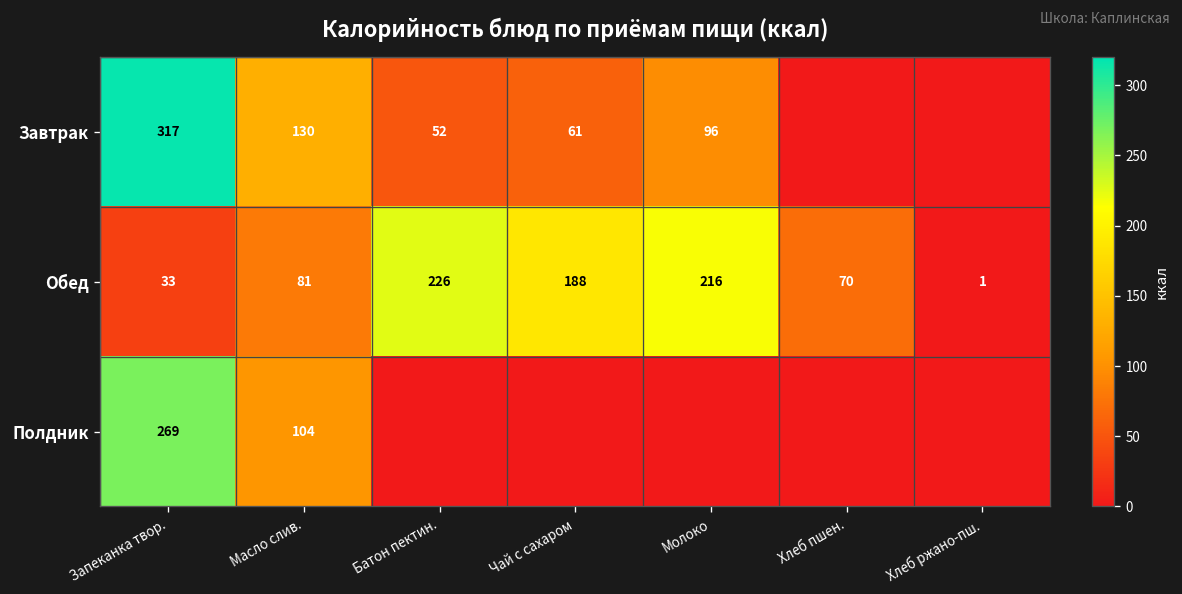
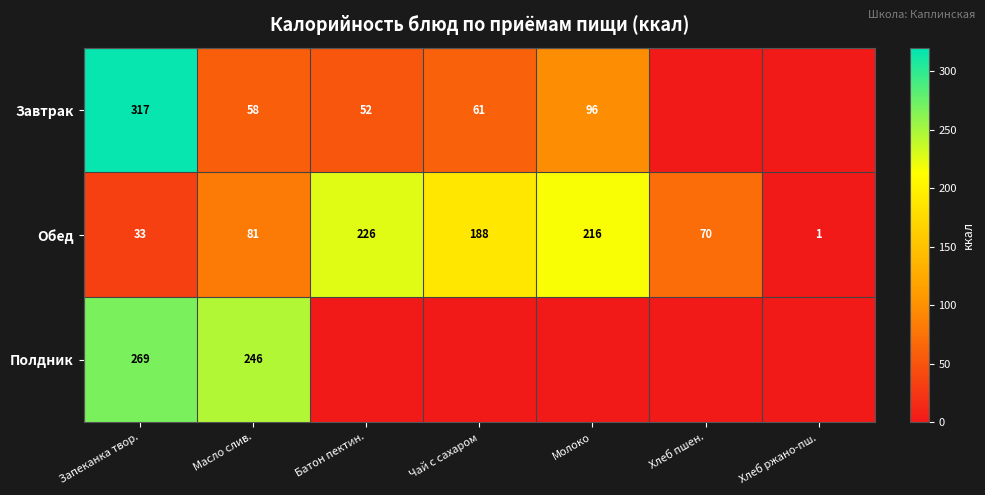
  {
    "Завтрак": {
      "Запеканка твор.": 317,
-     "Масло слив.": 130,
+     "Масло слив.": 58,
      "Батон пектин.": 52,
      "Чай с сахаром": 61,
      "Молоко": 96
    },
    "Обед": {
      "Запеканка твор.": 33,
      "Масло слив.": 81,
      "Батон пектин.": 226,
      "Чай с сахаром": 188,
      "Молоко": 216,
      "Хлеб пшен.": 70,
      "Хлеб ржано-пш.": 1
    },
    "Полдник": {
      "Запеканка твор.": 269,
-     "Масло слив.": 104
+     "Масло слив.": 246
    }
  }
